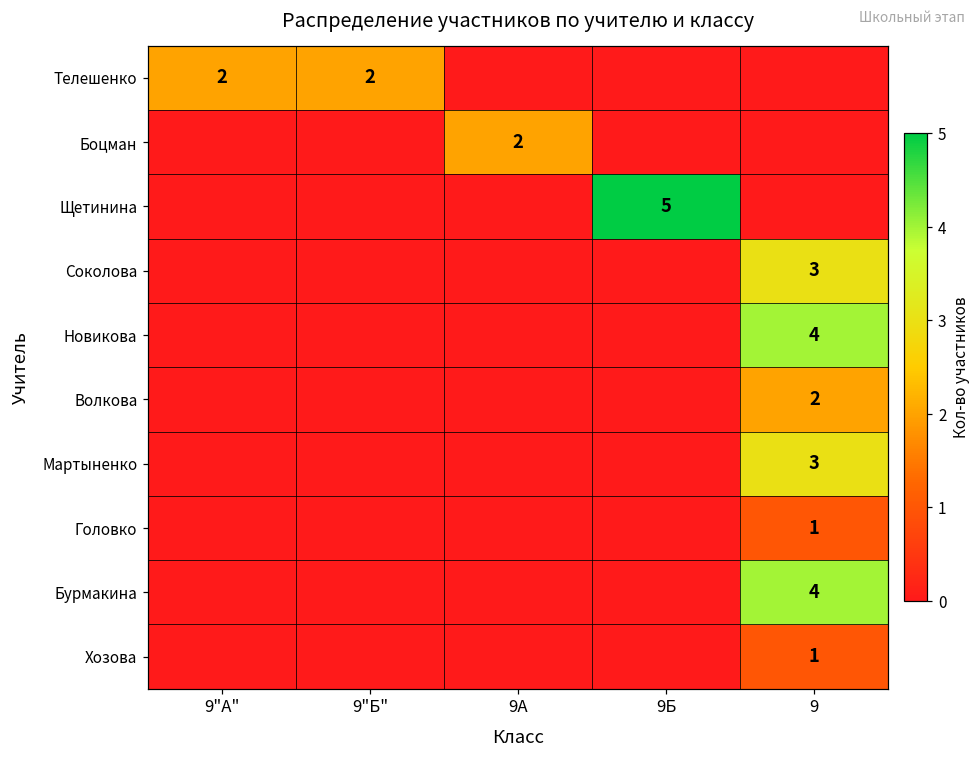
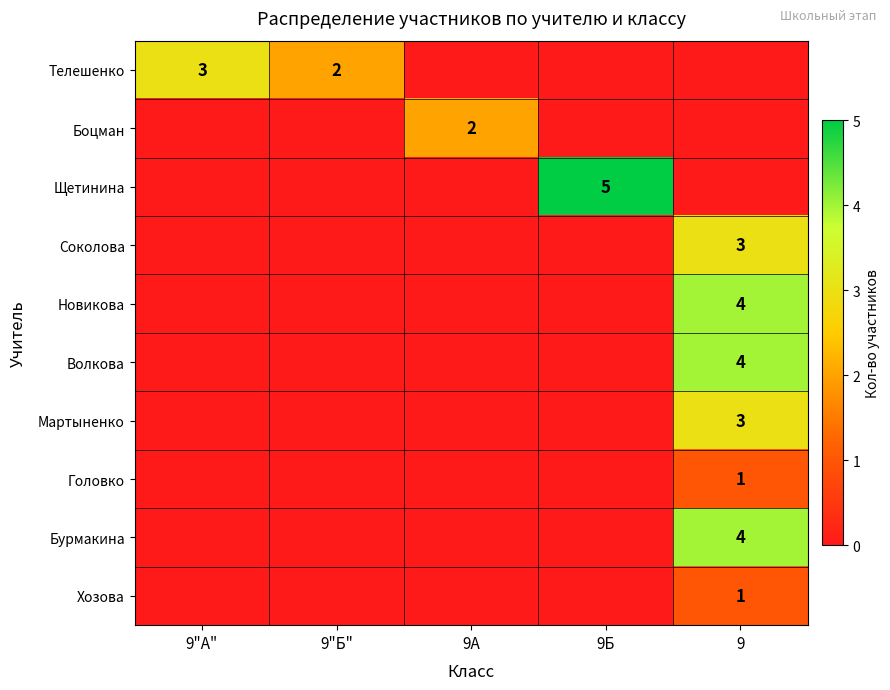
  {
    "Телешенко": {
-     "9\"А\"": 2,
+     "9\"А\"": 3,
      "9\"Б\"": 2
    },
    "Боцман": {
      "9А": 2
    },
    "Щетинина": {
      "9Б": 5
    },
    "Соколова": {
      "9": 3
    },
    "Новикова": {
      "9": 4
    },
    "Волкова": {
-     "9": 2
+     "9": 4
    },
    "Мартыненко": {
      "9": 3
    },
    "Головко": {
      "9": 1
    },
    "Бурмакина": {
      "9": 4
    },
    "Хозова": {
      "9": 1
    }
  }
